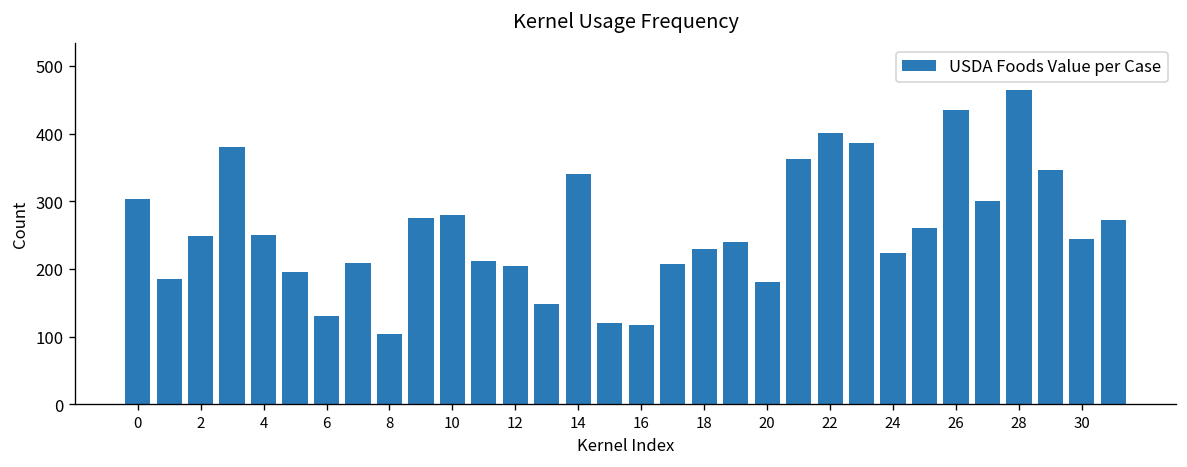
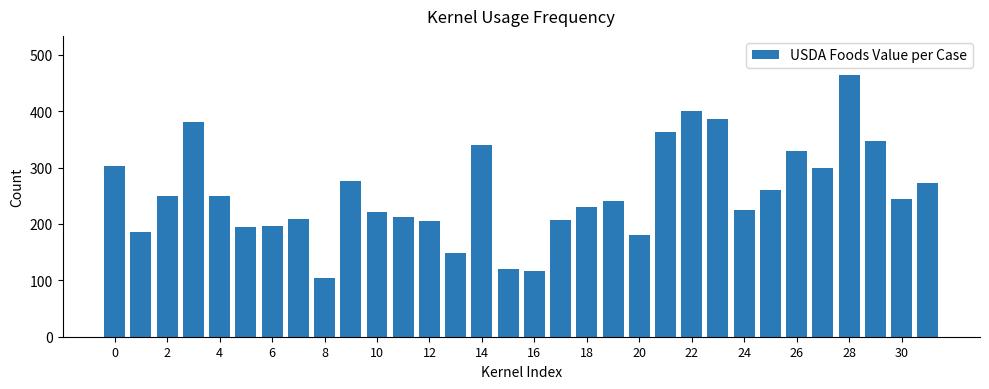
  {
    "0": 300,
    "2": 250,
    "4": 250,
-   "6": 130,
+   "6": 200,
    "8": 100,
-   "10": 280,
+   "10": 220,
    "12": 200,
    "14": 340,
    "16": 120,
    "18": 230,
    "20": 180,
    "22": 400,
    "24": 220,
-   "26": 430,
+   "26": 330,
    "28": 460,
    "30": 240
  }
